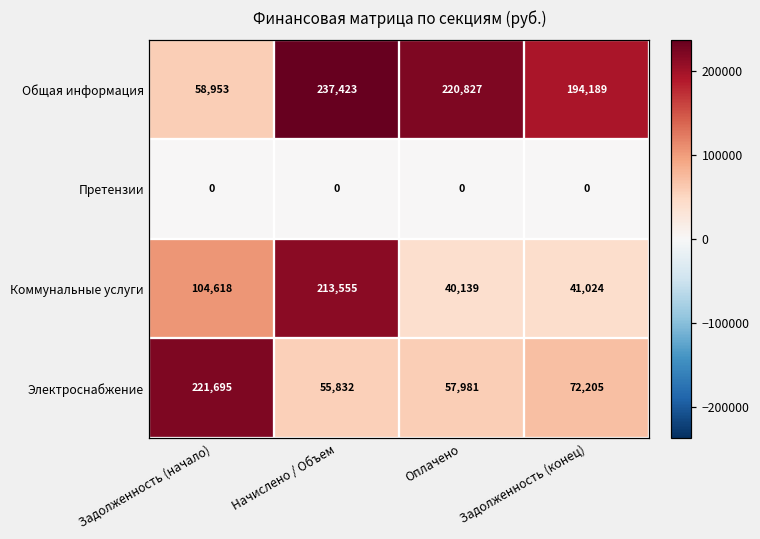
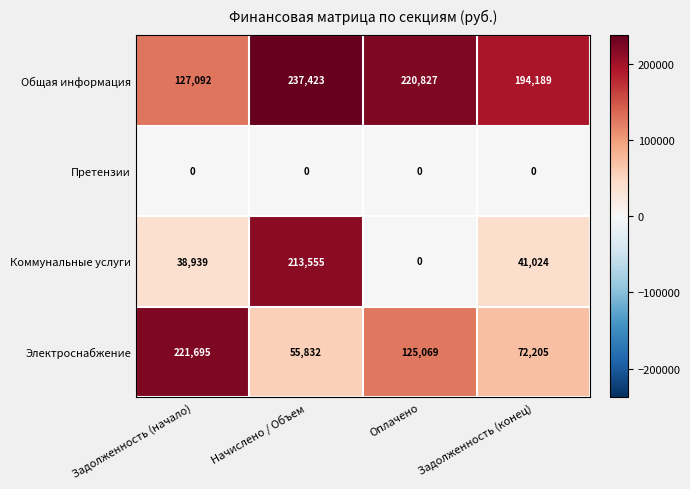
  {
    "Общая информация": {
-     "Задолженность (начало)": "58,953",
+     "Задолженность (начало)": "127,092",
      "Начислено / Объем": "237,423",
      "Оплачено": "220,827",
      "Задолженность (конец)": "194,189"
    },
    "Претензии": {
      "Задолженность (начало)": "0",
      "Начислено / Объем": "0",
      "Оплачено": "0",
      "Задолженность (конец)": "0"
    },
    "Коммунальные услуги": {
-     "Задолженность (начало)": "104,618",
+     "Задолженность (начало)": "38,939",
      "Начислено / Объем": "213,555",
-     "Оплачено": "40,139",
+     "Оплачено": "0",
      "Задолженность (конец)": "41,024"
    },
    "Электроснабжение": {
      "Задолженность (начало)": "221,695",
      "Начислено / Объем": "55,832",
-     "Оплачено": "57,981",
+     "Оплачено": "125,069",
      "Задолженность (конец)": "72,205"
    }
  }
